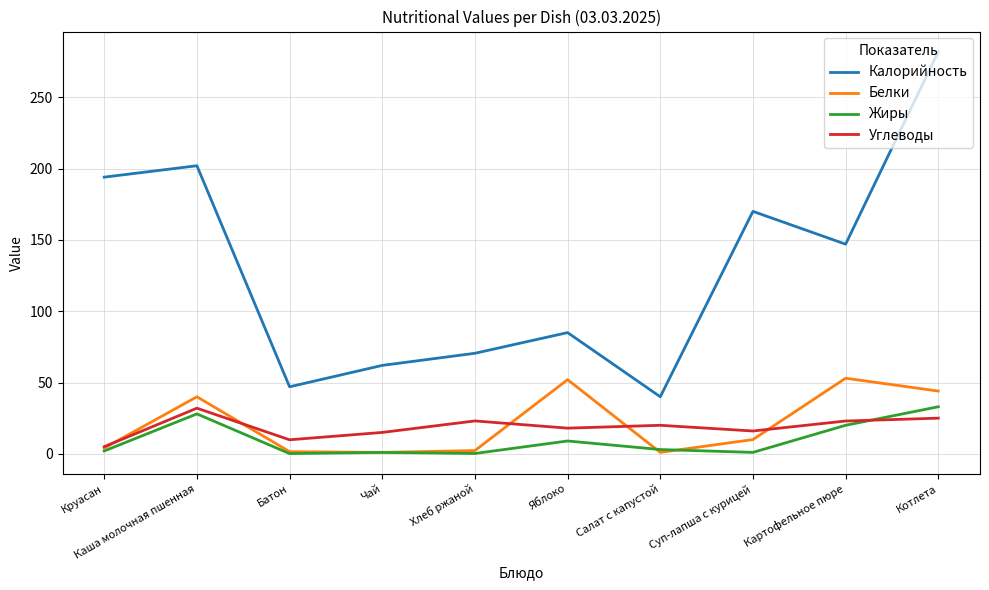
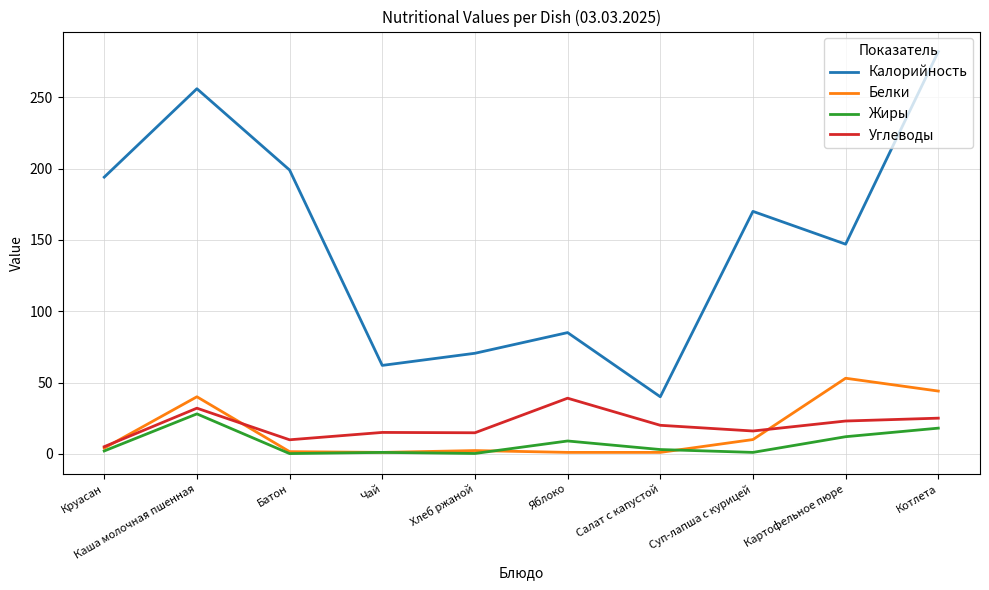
  {
    "Калорийность": {
      "Круасан": 194,
-     "Каша молочная пшенная": 202,
-     "Батон": 47,
+     "Каша молочная пшенная": 256,
+     "Батон": 199,
      "Чай": 62,
      "Хлеб ржаной": 71,
      "Яблоко": 85,
      "Салат с капустой": 40,
      "Суп-лапша с курицей": 170,
      "Картофельное пюре": 147
    },
    "Белки": {
      "Каша молочная пшенная": 40,
      "Хлеб ржаной": 2,
-     "Яблоко": 52,
+     "Яблоко": 1,
      "Салат с капустой": 1,
      "Суп-лапша с курицей": 10,
      "Картофельное пюре": 53,
      "Котлета": 44
    },
    "Жиры": {
      "Круасан": 2,
      "Каша молочная пшенная": 28,
      "Хлеб ржаной": 0,
      "Яблоко": 9,
      "Салат с капустой": 3,
      "Суп-лапша с курицей": 1,
-     "Картофельное пюре": 20,
-     "Котлета": 33
+     "Картофельное пюре": 12,
+     "Котлета": 18
    },
    "Углеводы": {
      "Каша молочная пшенная": 32,
      "Батон": 10,
      "Чай": 15,
-     "Хлеб ржаной": 23,
-     "Яблоко": 18,
+     "Хлеб ржаной": 15,
+     "Яблоко": 39,
      "Салат с капустой": 20,
      "Суп-лапша с курицей": 16,
      "Картофельное пюре": 23,
      "Котлета": 25
    }
  }
